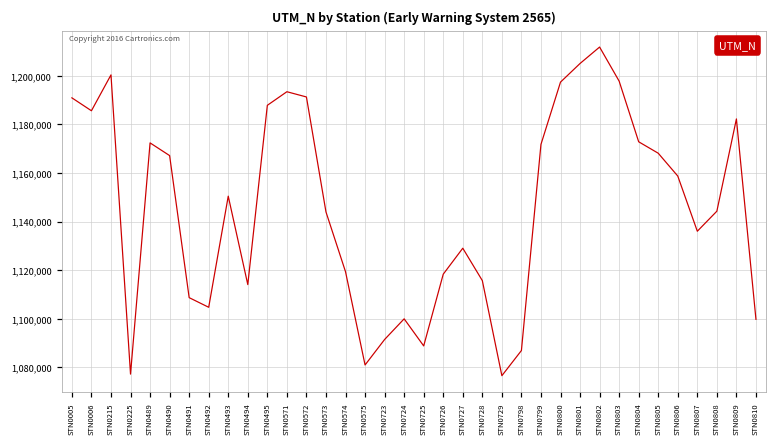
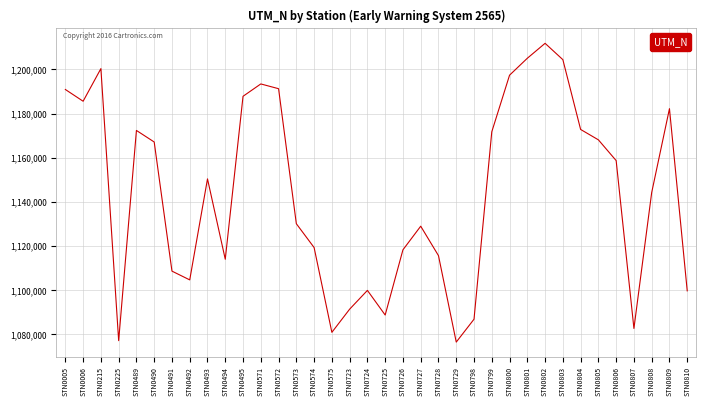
  {
    "STN0005": "1,191,000",
    "STN0006": "1,186,000",
    "STN0215": "1,200,000",
    "STN0225": "1,077,000",
    "STN0489": "1,172,000",
    "STN0490": "1,167,000",
    "STN0491": "1,109,000",
    "STN0492": "1,105,000",
    "STN0493": "1,150,000",
    "STN0494": "1,114,000",
    "STN0495": "1,188,000",
    "STN0571": "1,193,000",
    "STN0572": "1,191,000",
-   "STN0573": "1,144,000",
+   "STN0573": "1,130,000",
    "STN0574": "1,119,000",
    "STN0575": "1,081,000",
    "STN0723": "1,091,000",
    "STN0724": "1,100,000",
    "STN0725": "1,089,000",
    "STN0726": "1,118,000",
    "STN0727": "1,129,000",
    "STN0728": "1,116,000",
    "STN0729": "1,077,000",
    "STN0798": "1,087,000",
    "STN0799": "1,172,000",
    "STN0800": "1,197,000",
    "STN0801": "1,205,000",
    "STN0802": "1,212,000",
-   "STN0803": "1,198,000",
+   "STN0803": "1,204,000",
    "STN0804": "1,173,000",
    "STN0805": "1,168,000",
    "STN0806": "1,159,000",
-   "STN0807": "1,136,000",
+   "STN0807": "1,083,000",
    "STN0808": "1,144,000",
    "STN0809": "1,182,000",
    "STN0810": "1,100,000"
  }
